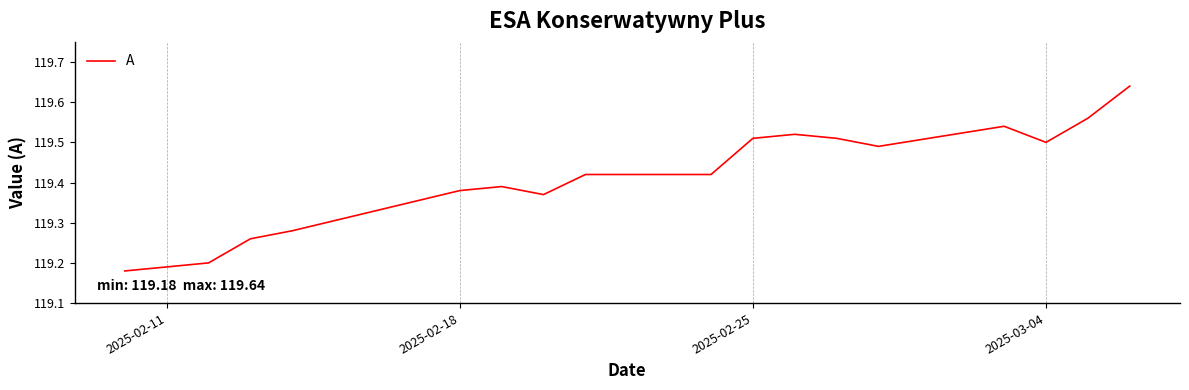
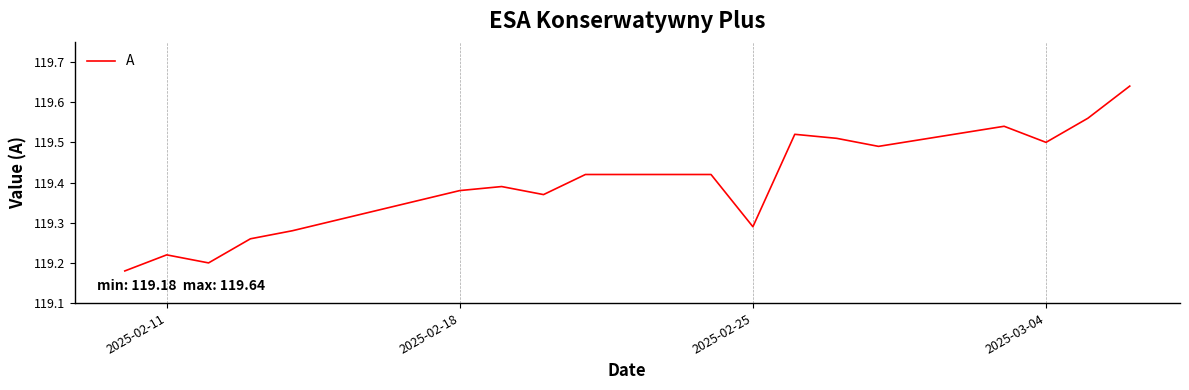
  {
-   "2025-02-11": 119.19,
+   "2025-02-11": 119.22,
    "2025-02-18": 119.38,
-   "2025-02-25": 119.51,
+   "2025-02-25": 119.29,
    "2025-03-04": 119.50
  }
